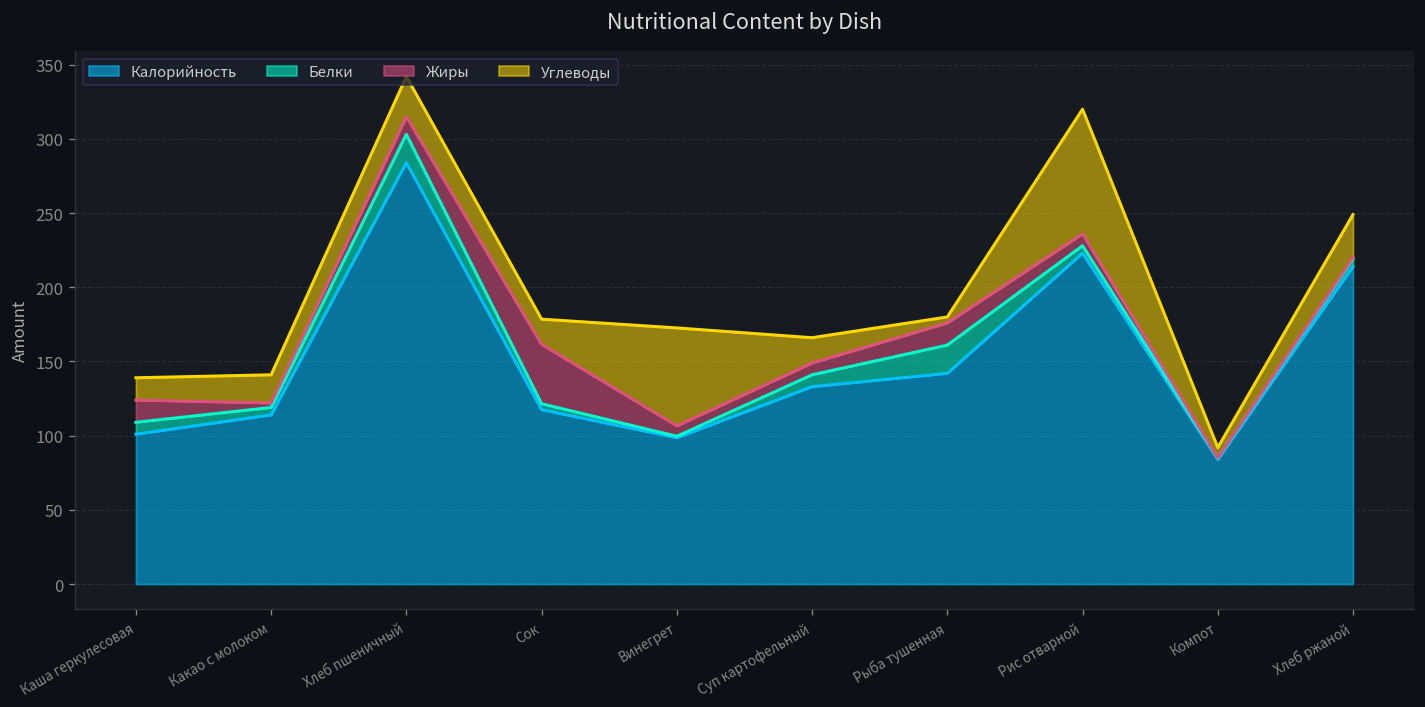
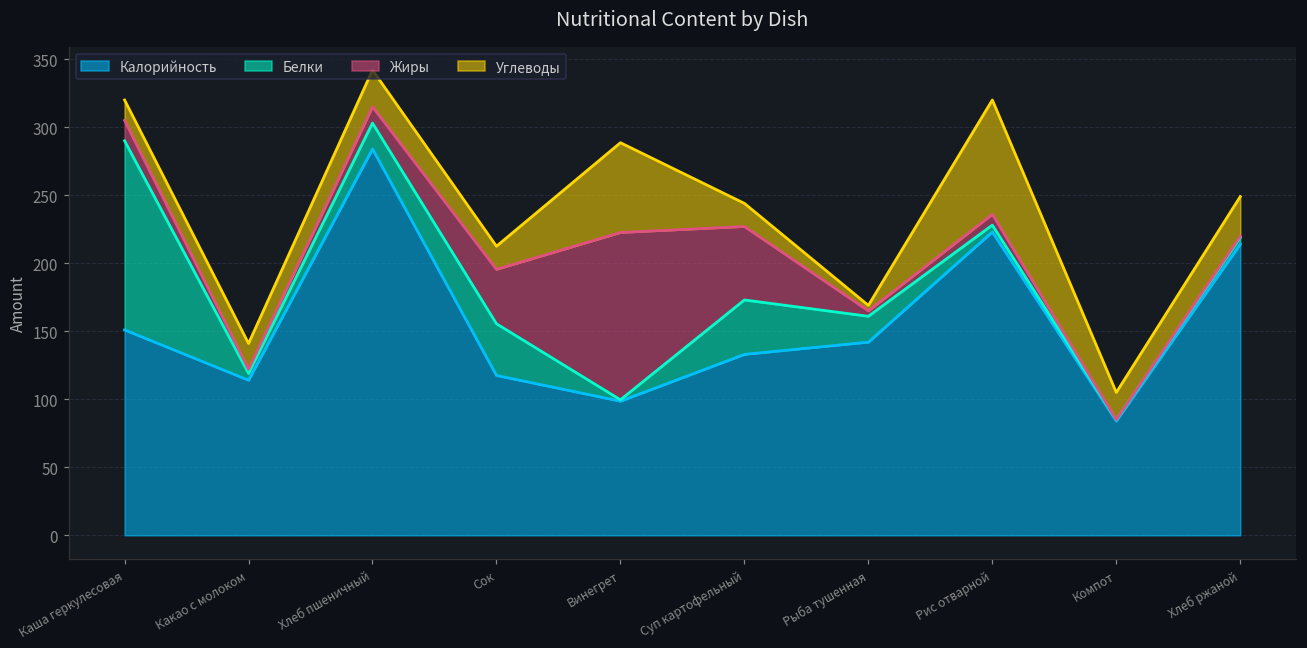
  {
    "Калорийность": {
-     "Каша геркулесовая": 101,
+     "Каша геркулесовая": 151,
      "Какао с молоком": 114,
      "Хлеб пшеничный": 284,
      "Сок": 118,
      "Суп картофельный": 133,
      "Рыба тушенная": 142,
      "Рис отварной": 223,
      "Хлеб ржаной": 214
    },
    "Белки": {
-     "Каша геркулесовая": 8,
+     "Каша геркулесовая": 139,
      "Какао с молоком": 5,
      "Хлеб пшеничный": 19,
-     "Сок": 4,
-     "Суп картофельный": 8,
+     "Сок": 38,
+     "Суп картофельный": 40,
      "Рыба тушенная": 19,
      "Рис отварной": 5
    },
    "Жиры": {
      "Каша геркулесовая": 15,
      "Какао с молоком": 3,
      "Хлеб пшеничный": 12,
      "Сок": 40,
-     "Винегрет": 7,
-     "Суп картофельный": 8,
-     "Рыба тушенная": 15,
+     "Винегрет": 123,
+     "Суп картофельный": 54,
+     "Рыба тушенная": 4,
      "Рис отварной": 8
    },
    "Углеводы": {
      "Каша геркулесовая": 15,
      "Какао с молоком": 19,
      "Сок": 17,
      "Винегрет": 66,
      "Суп картофельный": 17,
      "Рыба тушенная": 4,
      "Рис отварной": 84,
-     "Компот": 7,
+     "Компот": 20,
      "Хлеб ржаной": 29
    }
  }
